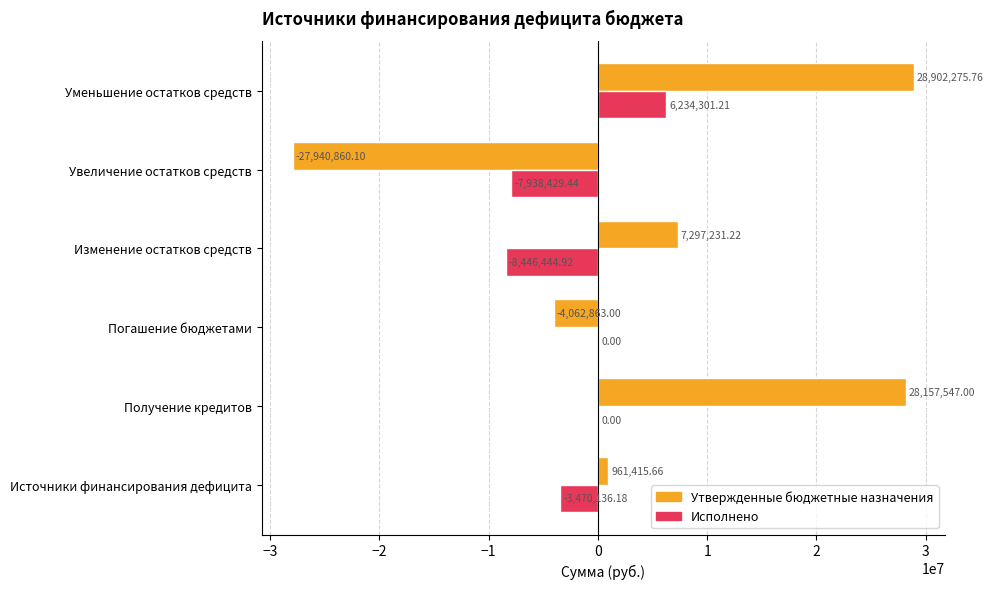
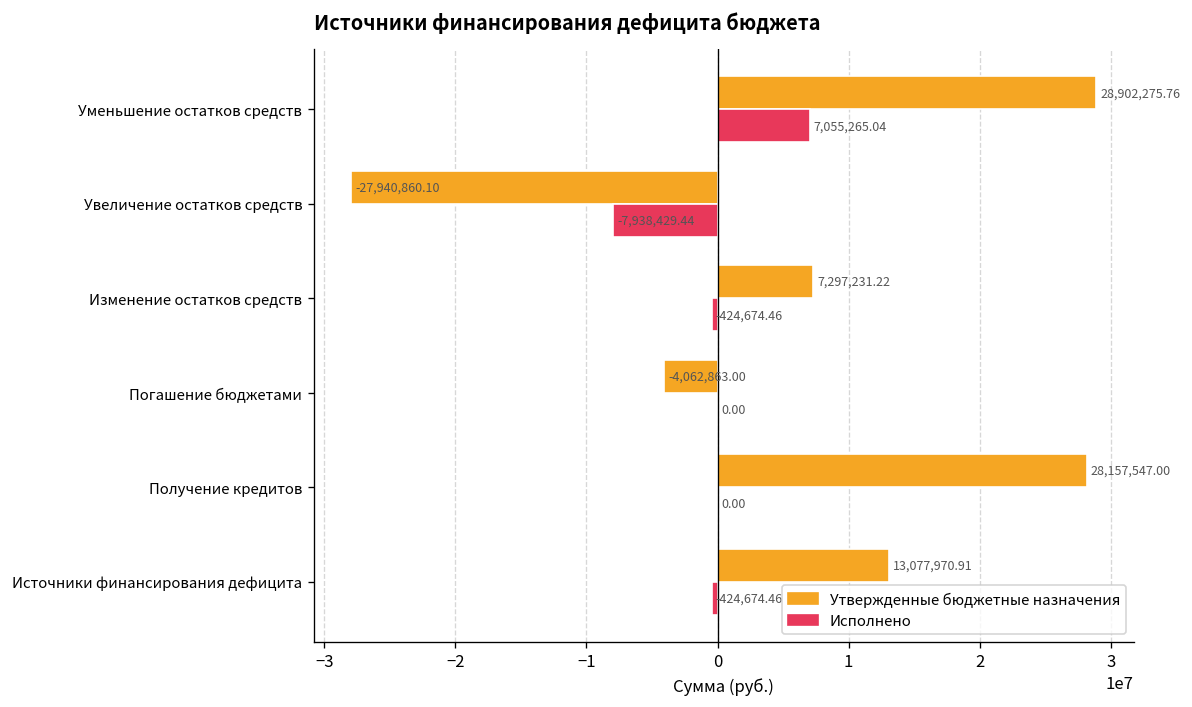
  {
    "Утвержденные бюджетные назначения": {
      "Уменьшение остатков средств": "28,902,275.76",
      "Увеличение остатков средств": "-27,940,860.10",
      "Изменение остатков средств": "7,297,231.22",
      "Погашение бюджетами": "-4,062,863.00",
      "Получение кредитов": "28,157,547.00",
-     "Источники финансирования дефицита": "961,415.66"
+     "Источники финансирования дефицита": "13,077,970.91"
    },
    "Исполнено": {
-     "Уменьшение остатков средств": "6,234,301.21",
+     "Уменьшение остатков средств": "7,055,265.04",
      "Увеличение остатков средств": "-7,938,429.44",
-     "Изменение остатков средств": "-8,446,444.92",
+     "Изменение остатков средств": "-424,674.46",
      "Погашение бюджетами": "0.00",
      "Получение кредитов": "0.00",
-     "Источники финансирования дефицита": "-3,470,136.18"
+     "Источники финансирования дефицита": "-424,674.46"
    }
  }
